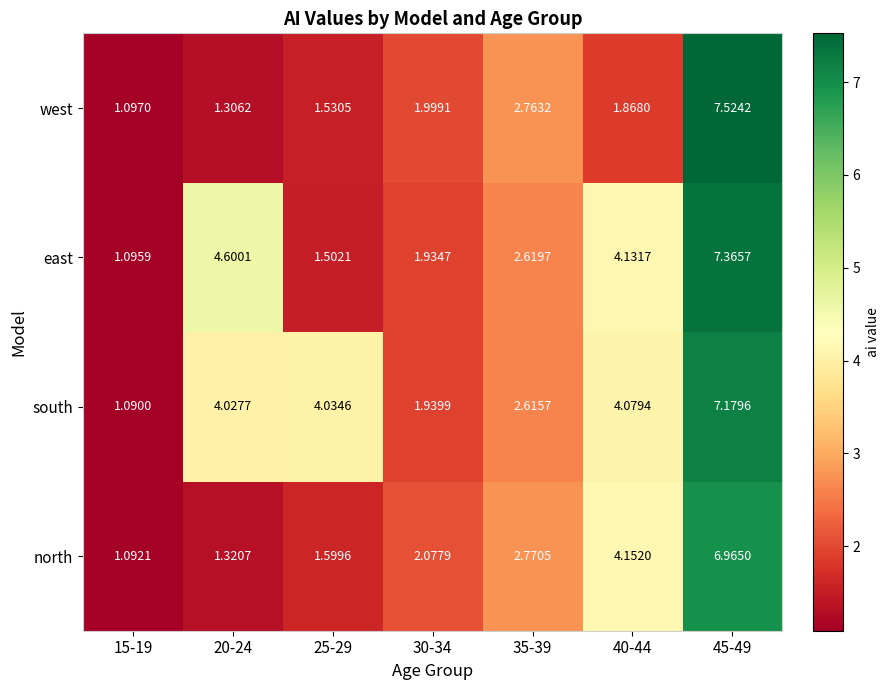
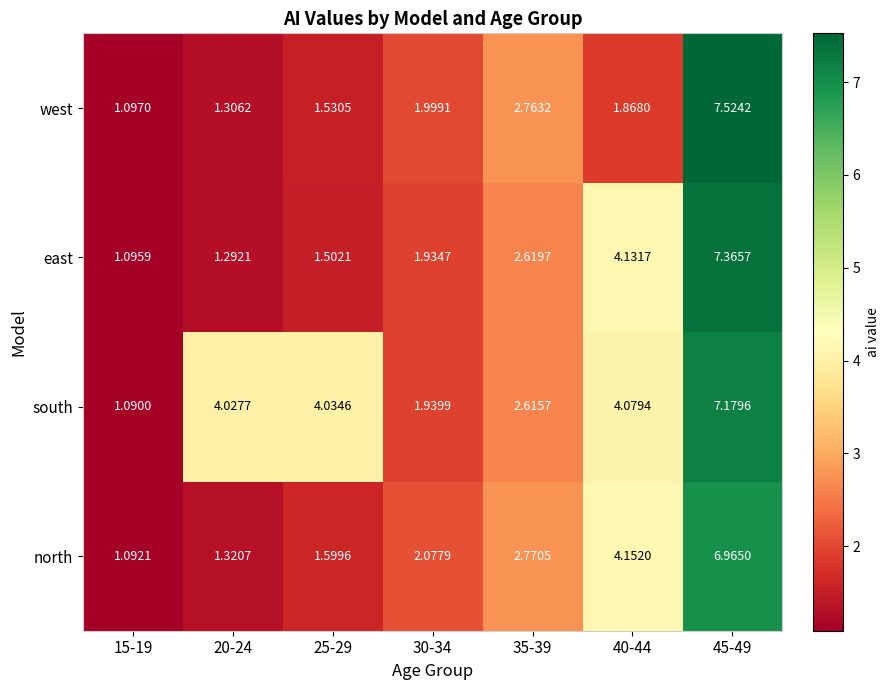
  {
    "west": {
      "15-19": 1.0970,
      "20-24": 1.3062,
      "25-29": 1.5305,
      "30-34": 1.9991,
      "35-39": 2.7632,
      "40-44": 1.8680,
      "45-49": 7.5242
    },
    "east": {
      "15-19": 1.0959,
-     "20-24": 4.6001,
+     "20-24": 1.2921,
      "25-29": 1.5021,
      "30-34": 1.9347,
      "35-39": 2.6197,
      "40-44": 4.1317,
      "45-49": 7.3657
    },
    "south": {
      "15-19": 1.0900,
      "20-24": 4.0277,
      "25-29": 4.0346,
      "30-34": 1.9399,
      "35-39": 2.6157,
      "40-44": 4.0794,
      "45-49": 7.1796
    },
    "north": {
      "15-19": 1.0921,
      "20-24": 1.3207,
      "25-29": 1.5996,
      "30-34": 2.0779,
      "35-39": 2.7705,
      "40-44": 4.1520,
      "45-49": 6.9650
    }
  }
